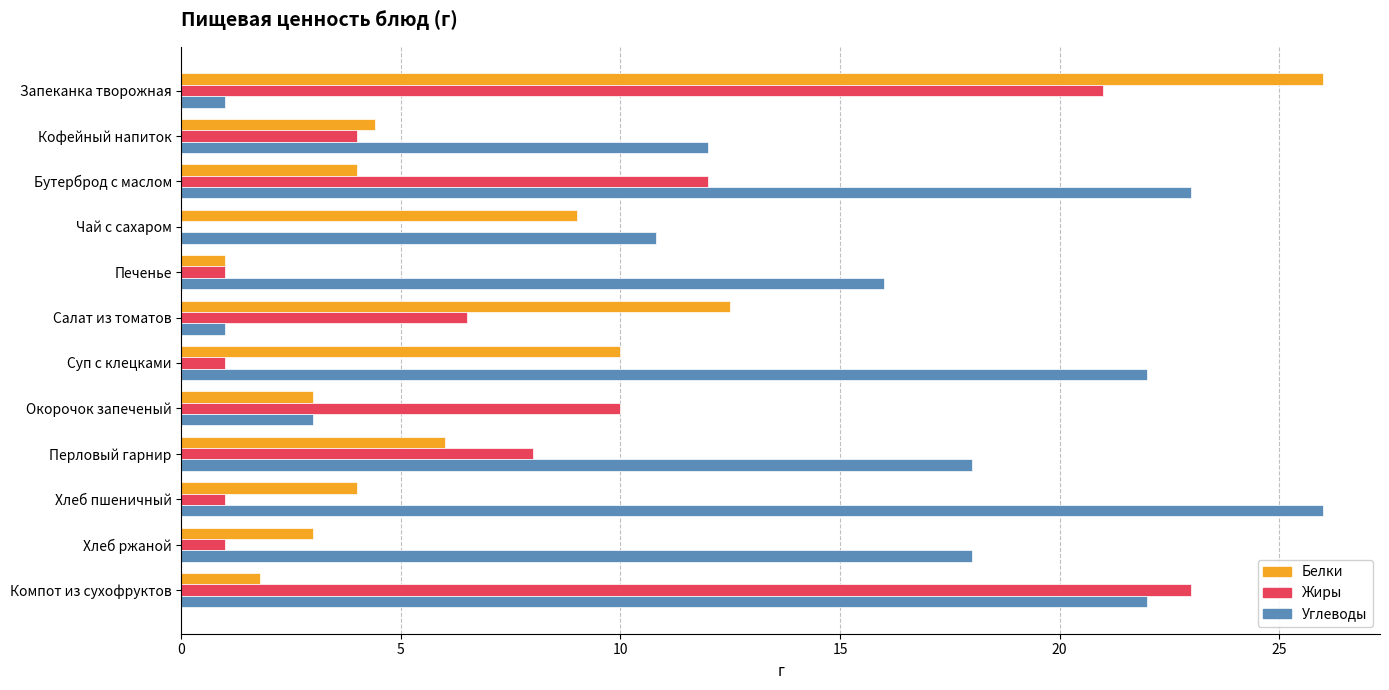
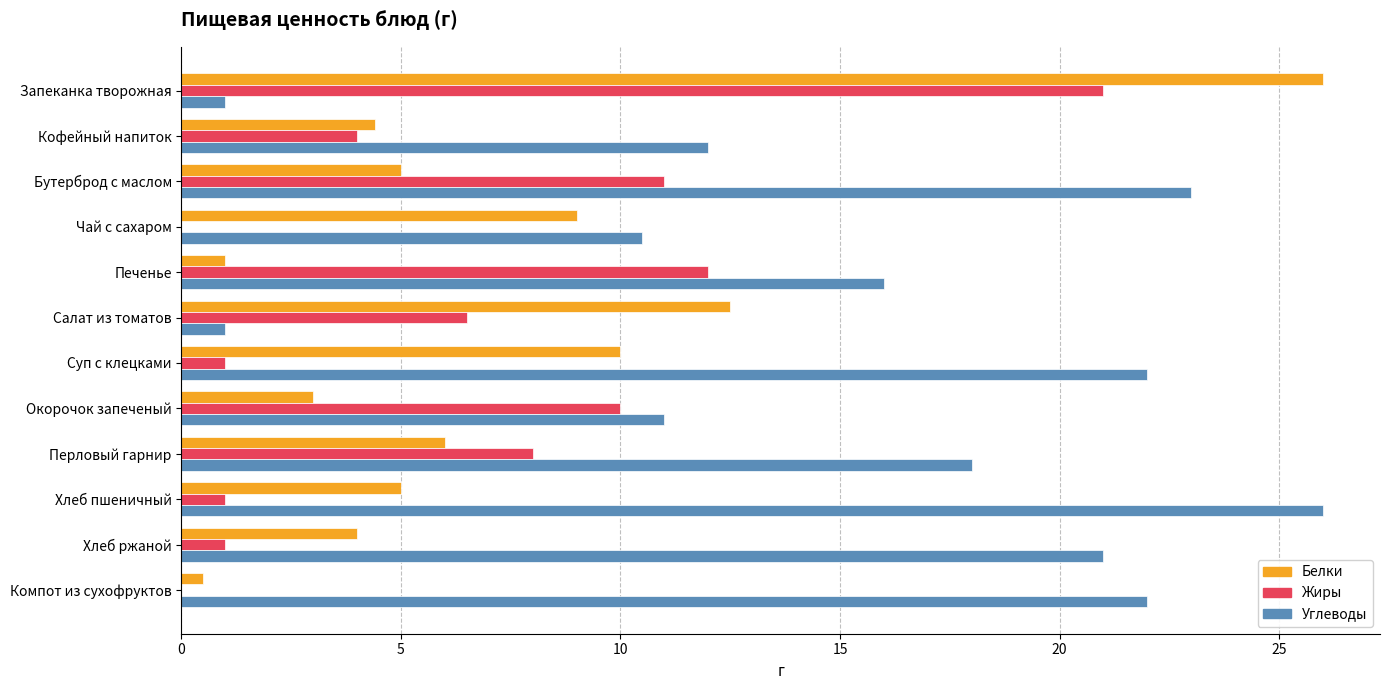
  {
    "Белки": {
      "Запеканка творожная": 26.0,
      "Кофейный напиток": 4.4,
-     "Бутерброд с маслом": 4,
+     "Бутерброд с маслом": 5,
      "Чай с сахаром": 9.0,
      "Печенье": 1.0,
      "Салат из томатов": 12.5,
      "Суп с клецками": 10.0,
      "Окорочок запеченый": 3.0,
      "Перловый гарнир": 6.0,
-     "Хлеб пшеничный": 4,
-     "Хлеб ржаной": 3,
-     "Компот из сухофруктов": 1.8
+     "Хлеб пшеничный": 5,
+     "Хлеб ржаной": 4,
+     "Компот из сухофруктов": 0.5
    },
    "Жиры": {
      "Запеканка творожная": 21,
      "Кофейный напиток": 4,
-     "Бутерброд с маслом": 12,
+     "Бутерброд с маслом": 11,
      "Чай с сахаром": 0,
-     "Печенье": 1,
+     "Печенье": 12,
      "Салат из томатов": 6.5,
      "Суп с клецками": 1,
      "Окорочок запеченый": 10,
      "Перловый гарнир": 8,
      "Хлеб пшеничный": 1,
      "Хлеб ржаной": 1,
-     "Компот из сухофруктов": 23
+     "Компот из сухофруктов": 0
    },
    "Углеводы": {
      "Запеканка творожная": 1.0,
      "Кофейный напиток": 12.0,
      "Бутерброд с маслом": 23.0,
-     "Чай с сахаром": 10.8,
+     "Чай с сахаром": 10.5,
      "Печенье": 16.0,
      "Салат из томатов": 1.0,
      "Суп с клецками": 22.0,
-     "Окорочок запеченый": 3,
+     "Окорочок запеченый": 11,
      "Перловый гарнир": 18.0,
      "Хлеб пшеничный": 26.0,
-     "Хлеб ржаной": 18,
+     "Хлеб ржаной": 21,
      "Компот из сухофруктов": 22.0
    }
  }
